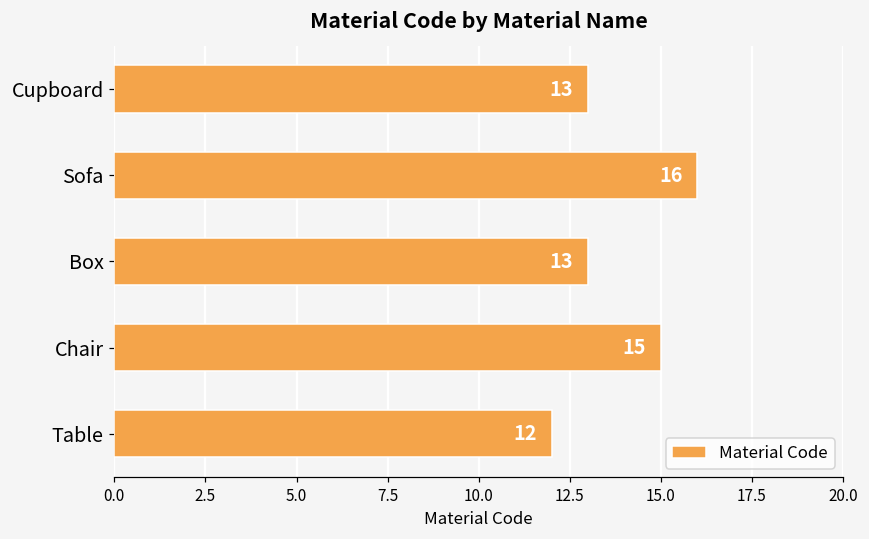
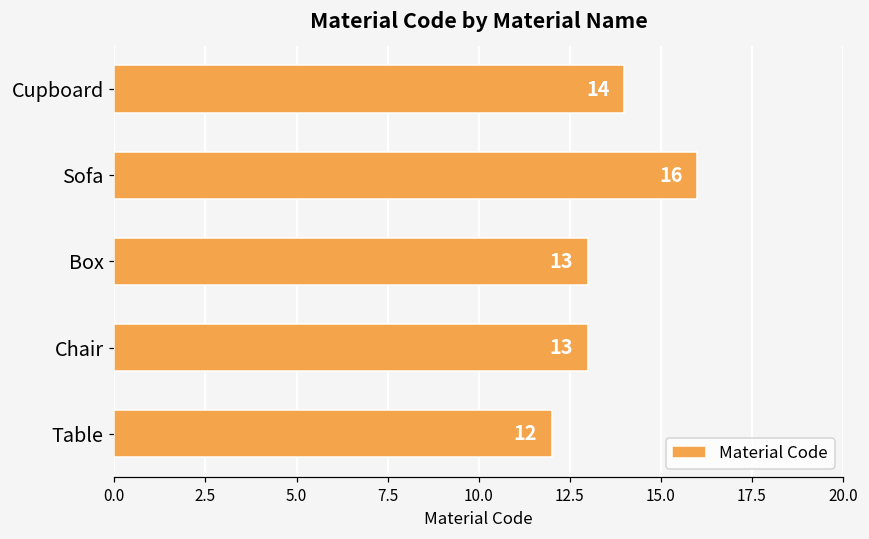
  {
-   "Cupboard": 13,
+   "Cupboard": 14,
    "Sofa": 16,
    "Box": 13,
-   "Chair": 15,
+   "Chair": 13,
    "Table": 12
  }
